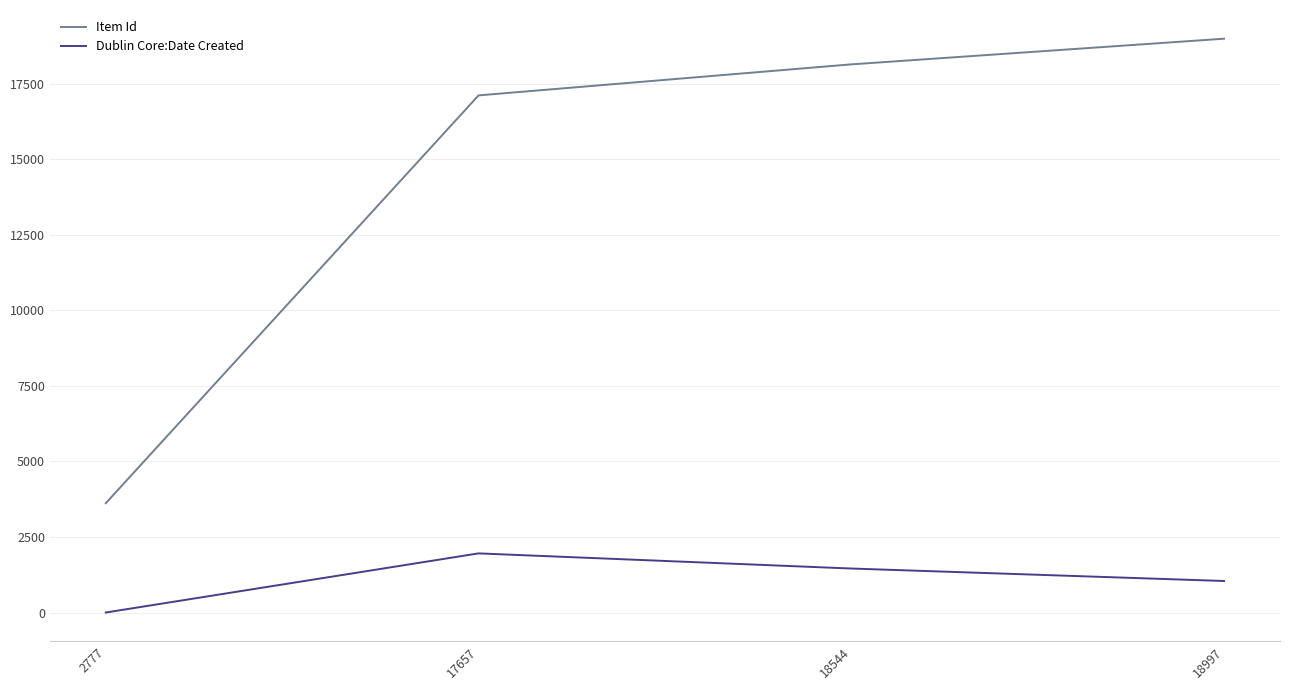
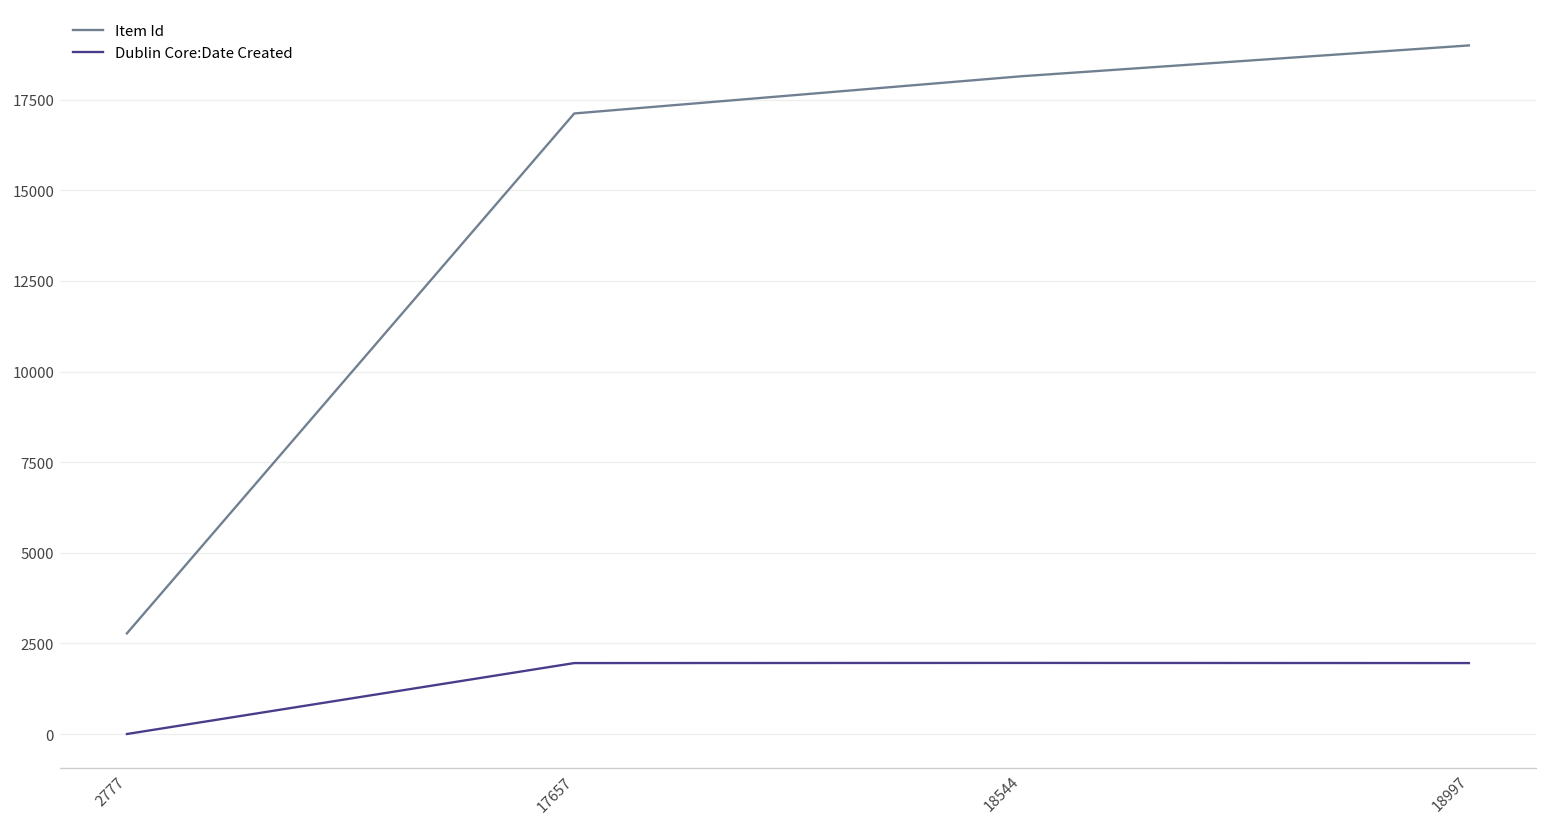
  {
    "Item Id": {
-     "2777": 3600,
+     "2777": 2800,
      "17657": 17100,
      "18544": 18100,
      "18997": 19000
    },
    "Dublin Core:Date Created": {
      "2777": 0,
      "17657": 2000,
-     "18544": 1500,
-     "18997": 1000
+     "18544": 2000,
+     "18997": 2000
    }
  }
